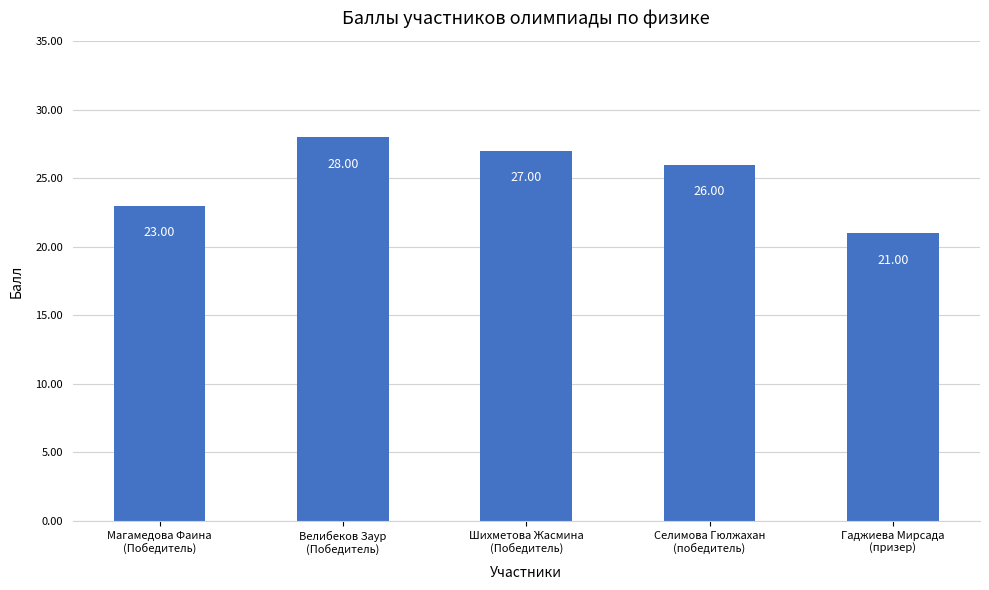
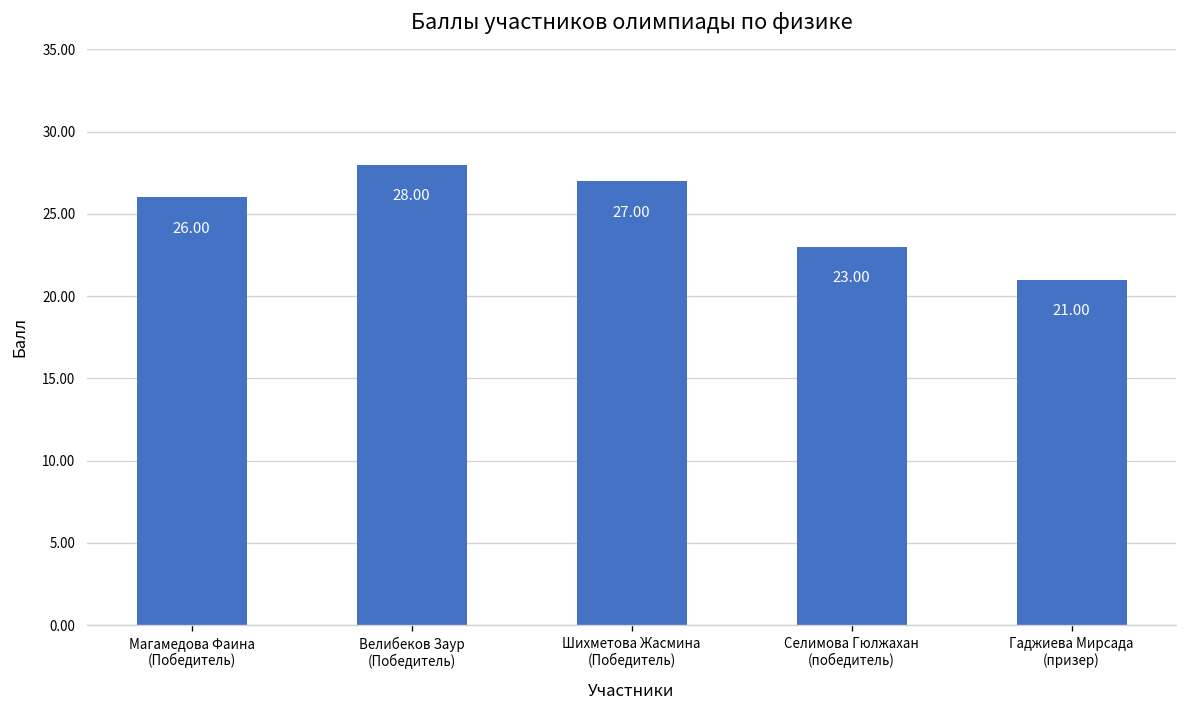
  {
-   "Магамедова Фаина (Победитель)": 23.00,
+   "Магамедова Фаина (Победитель)": 26.00,
    "Велибеков Заур (Победитель)": 28.00,
    "Шихметова Жасмина (Победитель)": 27.00,
-   "Селимова Гюлжахан (победитель)": 26.00,
+   "Селимова Гюлжахан (победитель)": 23.00,
    "Гаджиева Мирсада (призер)": 21.00
  }
